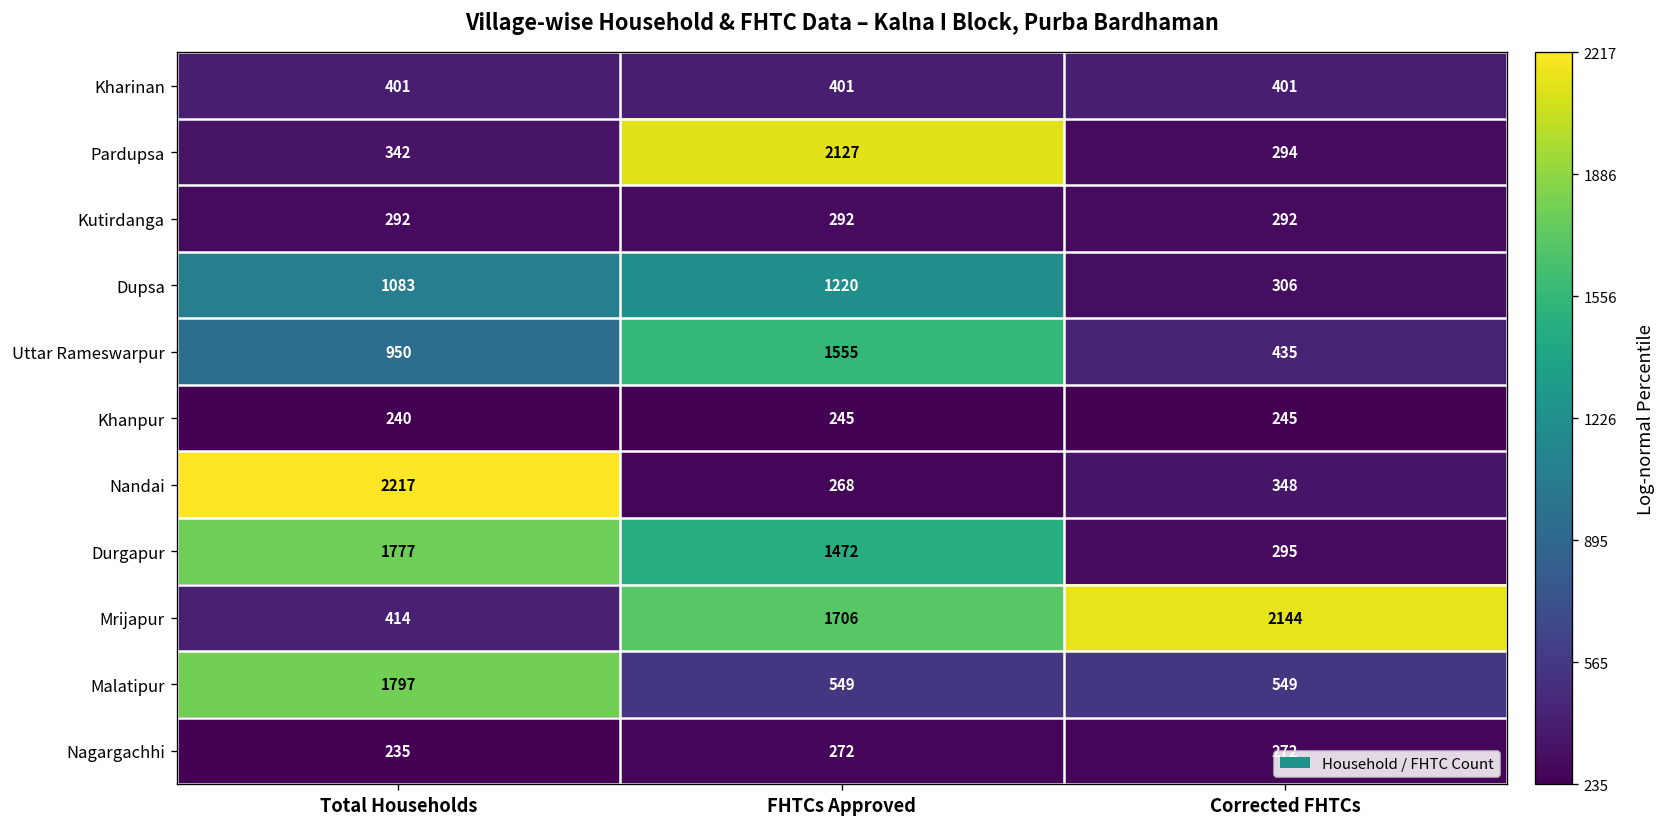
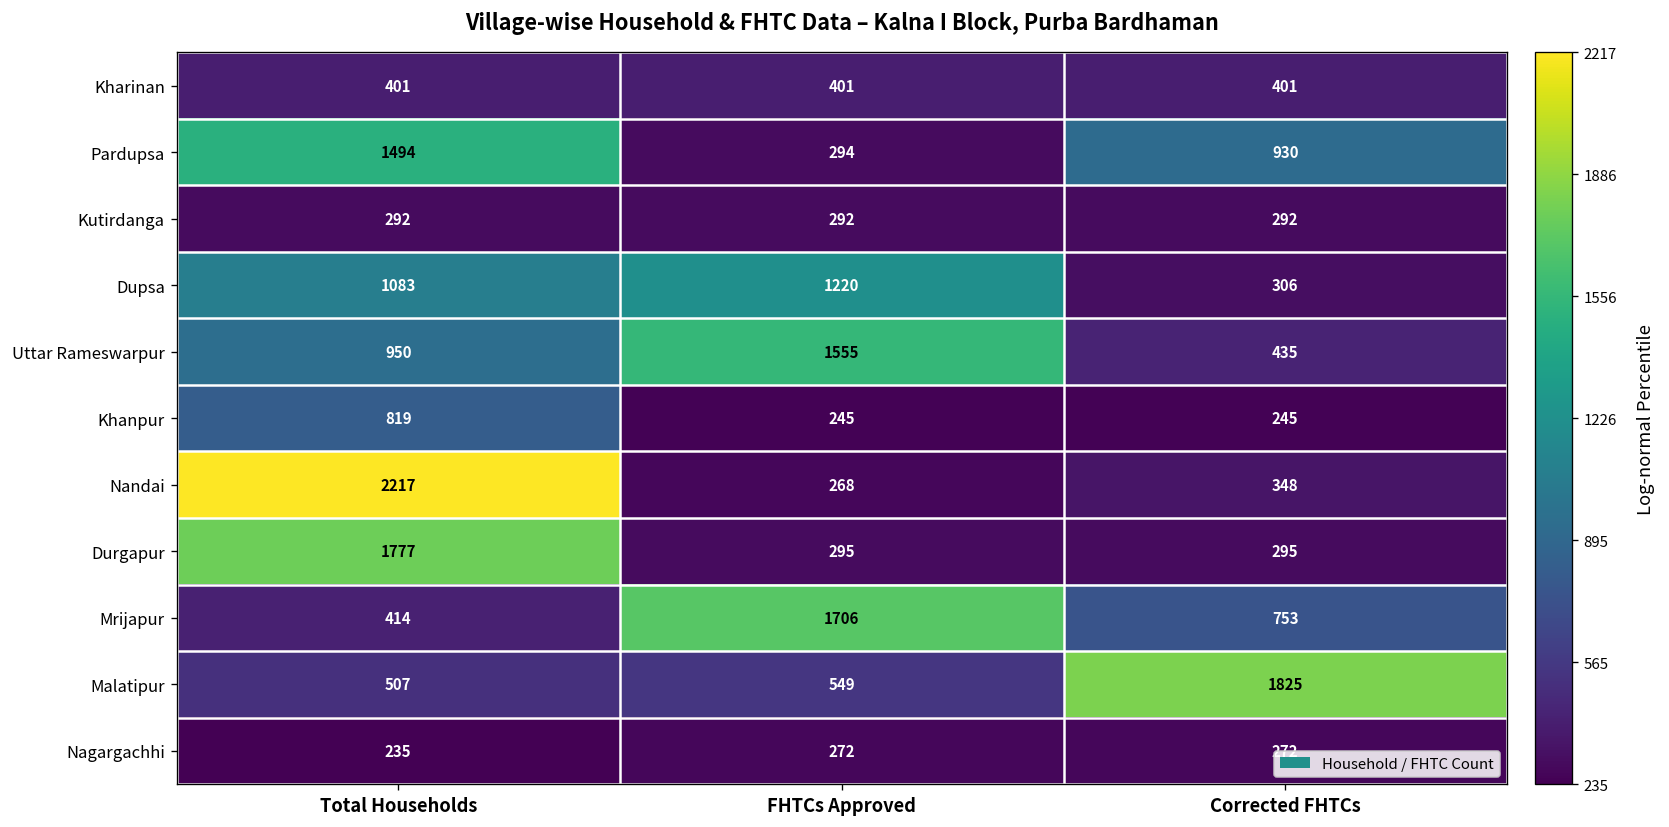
  {
    "Kharinan": {
      "Total Households": 401,
      "FHTCs Approved": 401,
      "Corrected FHTCs": 401
    },
    "Pardupsa": {
-     "Total Households": 342,
-     "FHTCs Approved": 2127,
-     "Corrected FHTCs": 294
+     "Total Households": 1494,
+     "FHTCs Approved": 294,
+     "Corrected FHTCs": 930
    },
    "Kutirdanga": {
      "Total Households": 292,
      "FHTCs Approved": 292,
      "Corrected FHTCs": 292
    },
    "Dupsa": {
      "Total Households": 1083,
      "FHTCs Approved": 1220,
      "Corrected FHTCs": 306
    },
    "Uttar Rameswarpur": {
      "Total Households": 950,
      "FHTCs Approved": 1555,
      "Corrected FHTCs": 435
    },
    "Khanpur": {
-     "Total Households": 240,
+     "Total Households": 819,
      "FHTCs Approved": 245,
      "Corrected FHTCs": 245
    },
    "Nandai": {
      "Total Households": 2217,
      "FHTCs Approved": 268,
      "Corrected FHTCs": 348
    },
    "Durgapur": {
      "Total Households": 1777,
-     "FHTCs Approved": 1472,
+     "FHTCs Approved": 295,
      "Corrected FHTCs": 295
    },
    "Mrijapur": {
      "Total Households": 414,
      "FHTCs Approved": 1706,
-     "Corrected FHTCs": 2144
+     "Corrected FHTCs": 753
    },
    "Malatipur": {
-     "Total Households": 1797,
+     "Total Households": 507,
      "FHTCs Approved": 549,
-     "Corrected FHTCs": 549
+     "Corrected FHTCs": 1825
    },
    "Nagargachhi": {
      "Total Households": 235,
      "FHTCs Approved": 272
    }
  }
